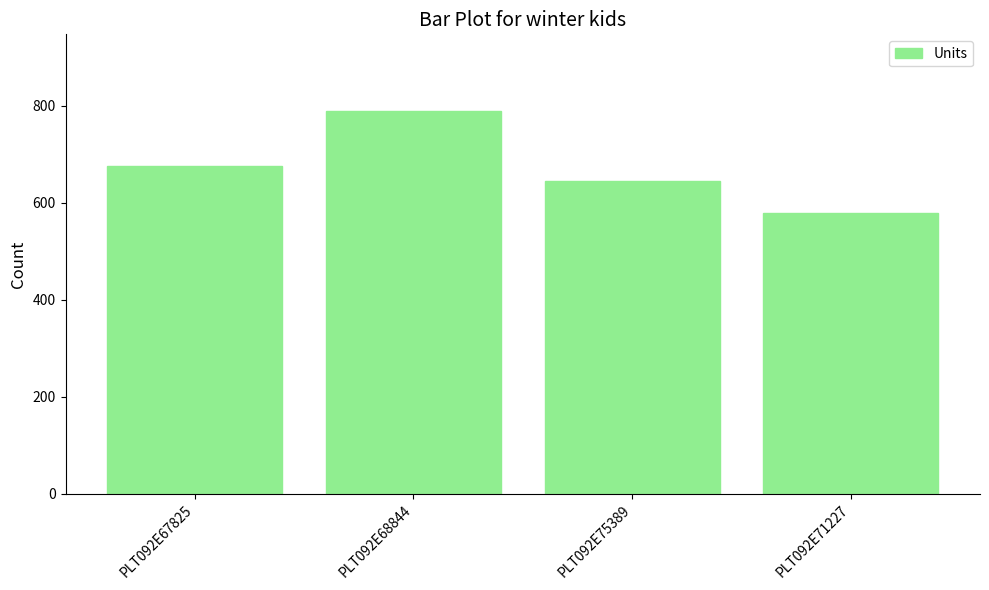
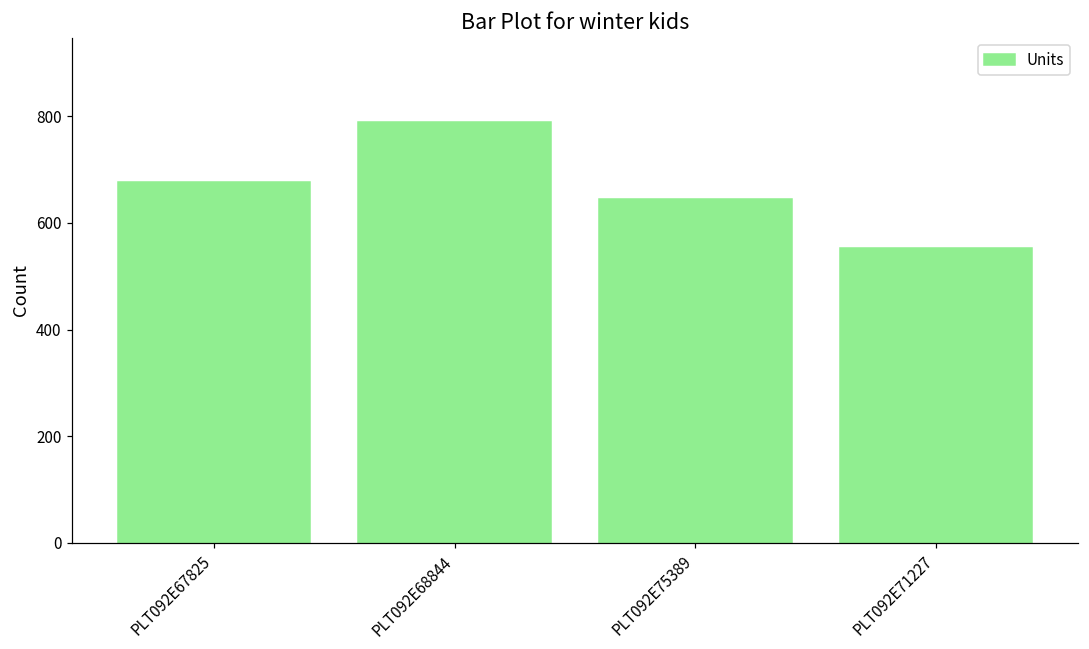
  {
    "PLT092E67825": 680,
    "PLT092E68844": 790,
    "PLT092E75389": 640,
-   "PLT092E71227": 580
+   "PLT092E71227": 550
  }
